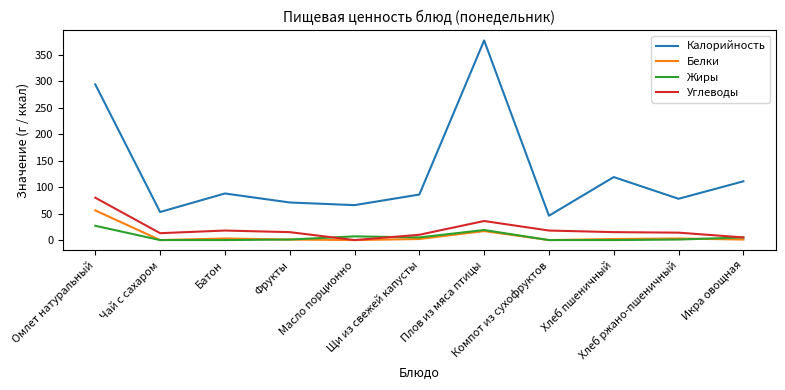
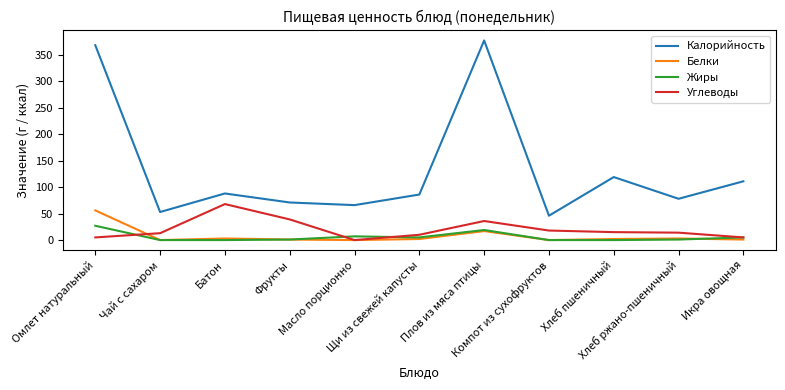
  {
    "Калорийность": {
-     "Омлет натуральный": 290,
+     "Омлет натуральный": 370,
      "Чай с сахаром": 50,
      "Батон": 90,
      "Фрукты": 70,
      "Масло порционно": 70,
      "Щи из свежей капусты": 90,
      "Плов из мяса птицы": 380,
      "Компот из сухофруктов": 50,
      "Хлеб пшеничный": 120,
      "Хлеб ржано-пшеничный": 80,
      "Икра овощная": 110
    },
    "Белки": {
      "Омлет натуральный": 60
    },
    "Жиры": {
      "Омлет натуральный": 30,
      "Масло порционно": 10
    },
    "Углеводы": {
-     "Омлет натуральный": 80,
+     "Омлет натуральный": 10,
      "Чай с сахаром": 10,
-     "Батон": 20,
-     "Фрукты": 20,
+     "Батон": 70,
+     "Фрукты": 40,
      "Щи из свежей капусты": 10,
      "Плов из мяса птицы": 40,
      "Компот из сухофруктов": 20,
      "Хлеб пшеничный": 20,
      "Хлеб ржано-пшеничный": 10
    }
  }
